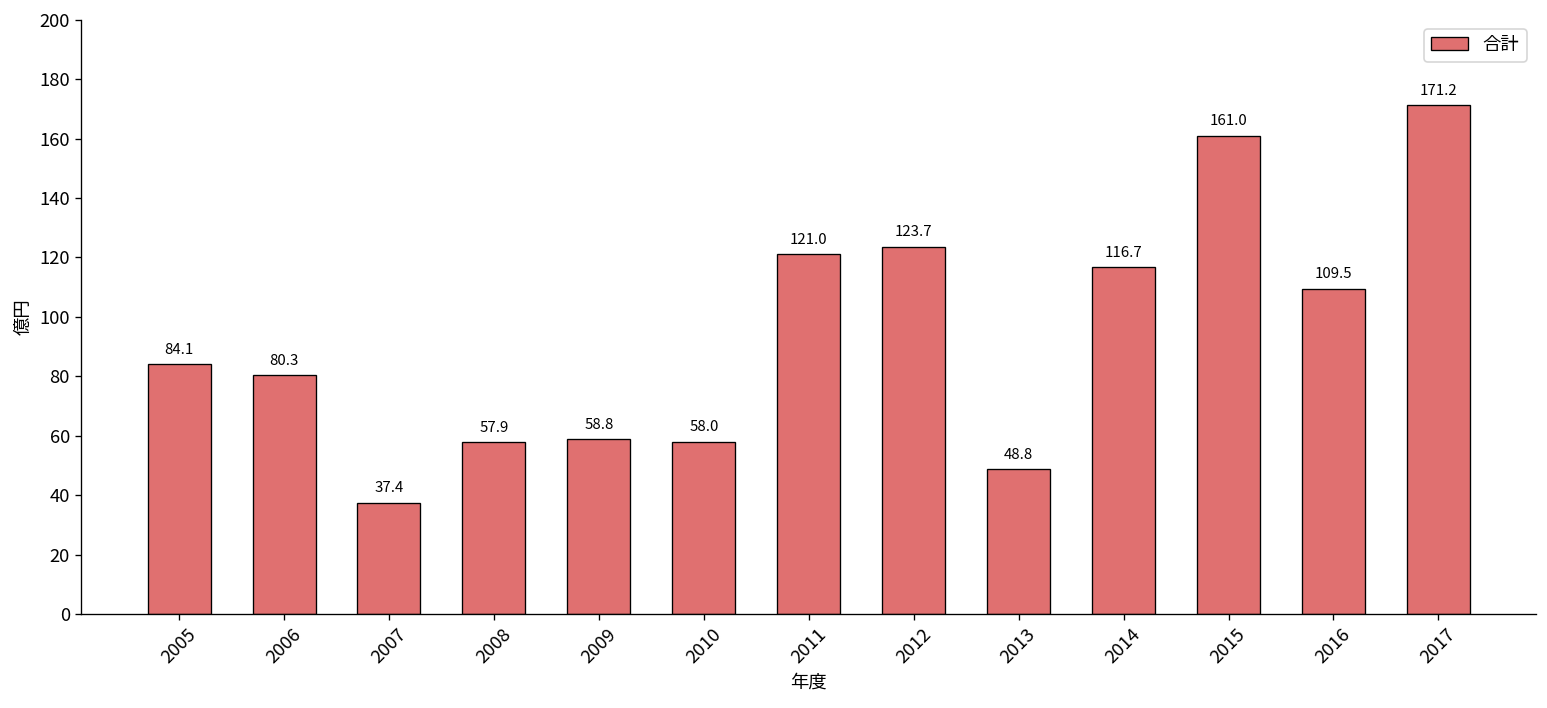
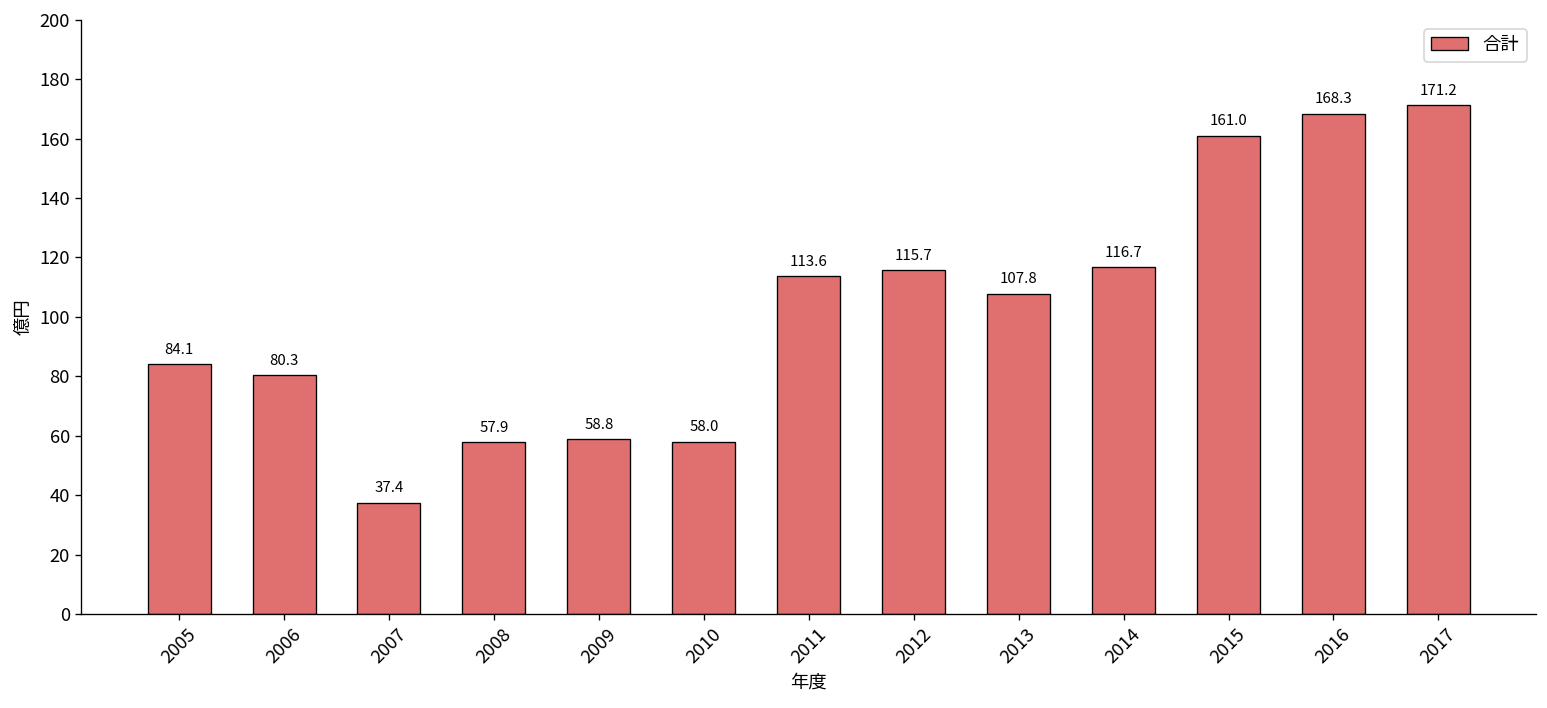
  {
    "2005": 84.1,
    "2006": 80.3,
    "2007": 37.4,
    "2008": 57.9,
    "2009": 58.8,
    "2010": 58.0,
-   "2011": 121.0,
-   "2012": 123.7,
-   "2013": 48.8,
+   "2011": 113.6,
+   "2012": 115.7,
+   "2013": 107.8,
    "2014": 116.7,
    "2015": 161.0,
-   "2016": 109.5,
+   "2016": 168.3,
    "2017": 171.2
  }
